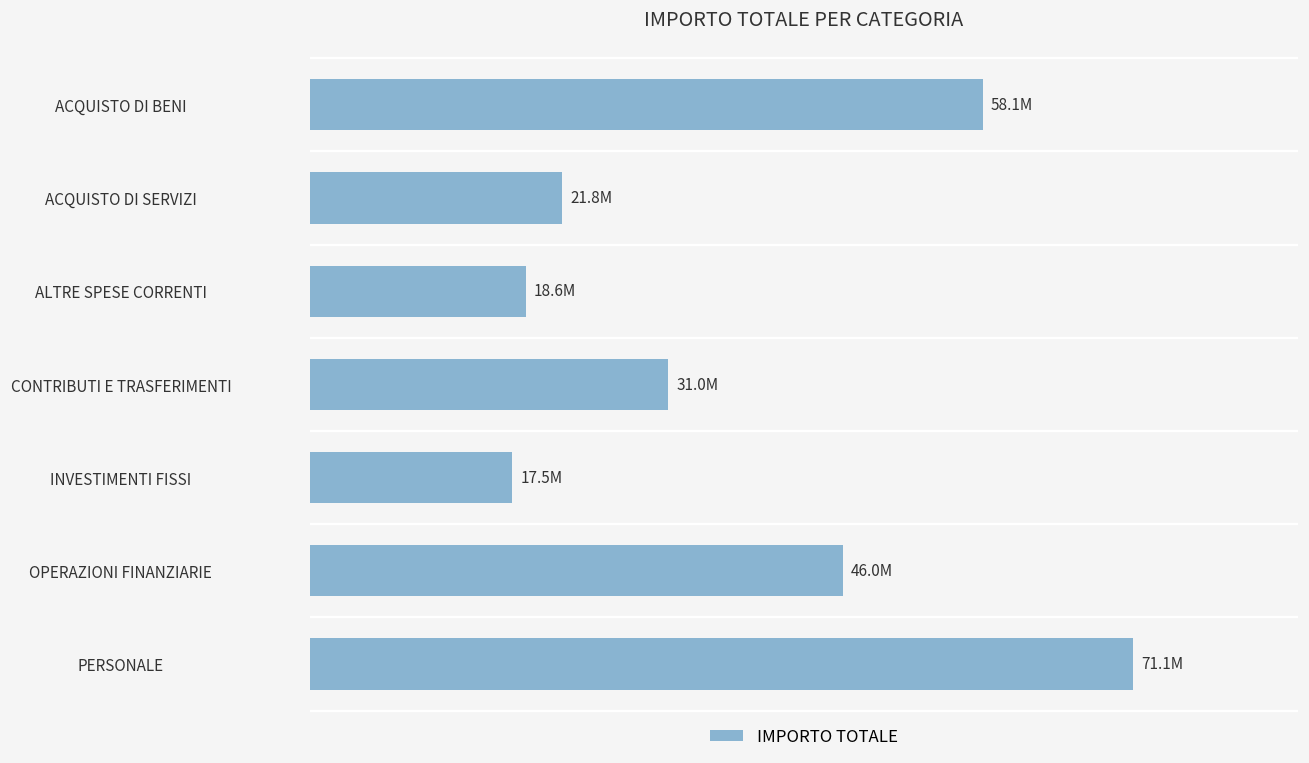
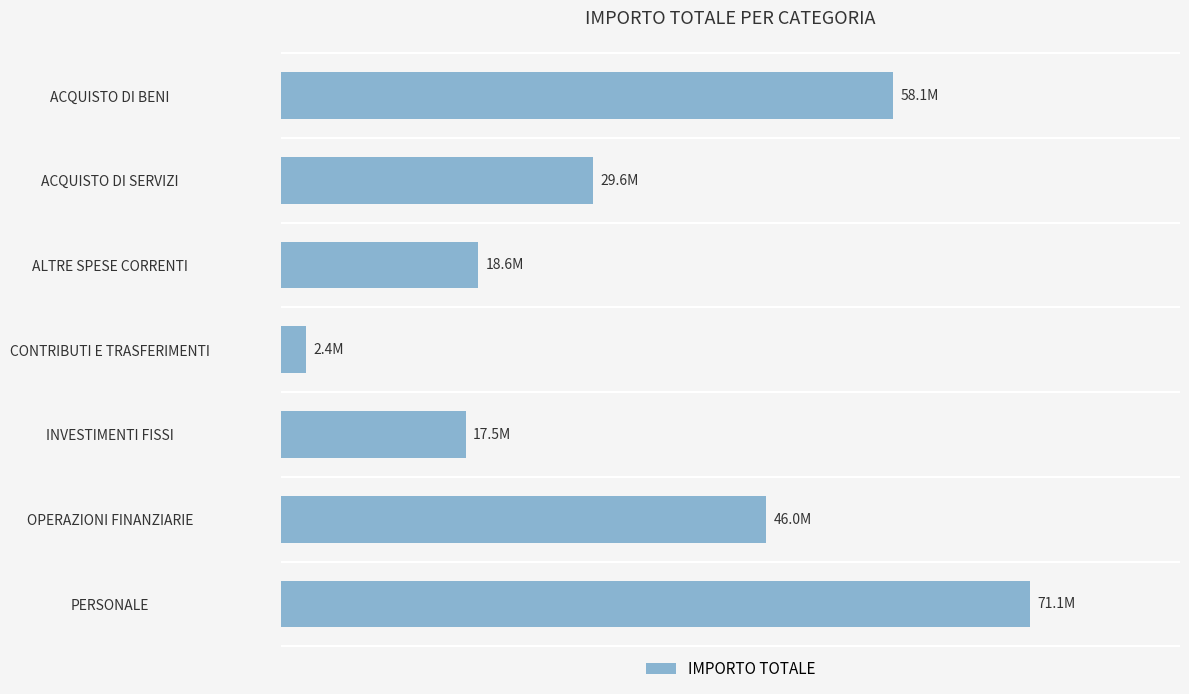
  {
    "ACQUISTO DI BENI": "58.1M",
-   "ACQUISTO DI SERVIZI": "21.8M",
+   "ACQUISTO DI SERVIZI": "29.6M",
    "ALTRE SPESE CORRENTI": "18.6M",
-   "CONTRIBUTI E TRASFERIMENTI": "31.0M",
+   "CONTRIBUTI E TRASFERIMENTI": "2.4M",
    "INVESTIMENTI FISSI": "17.5M",
    "OPERAZIONI FINANZIARIE": "46.0M",
    "PERSONALE": "71.1M"
  }
